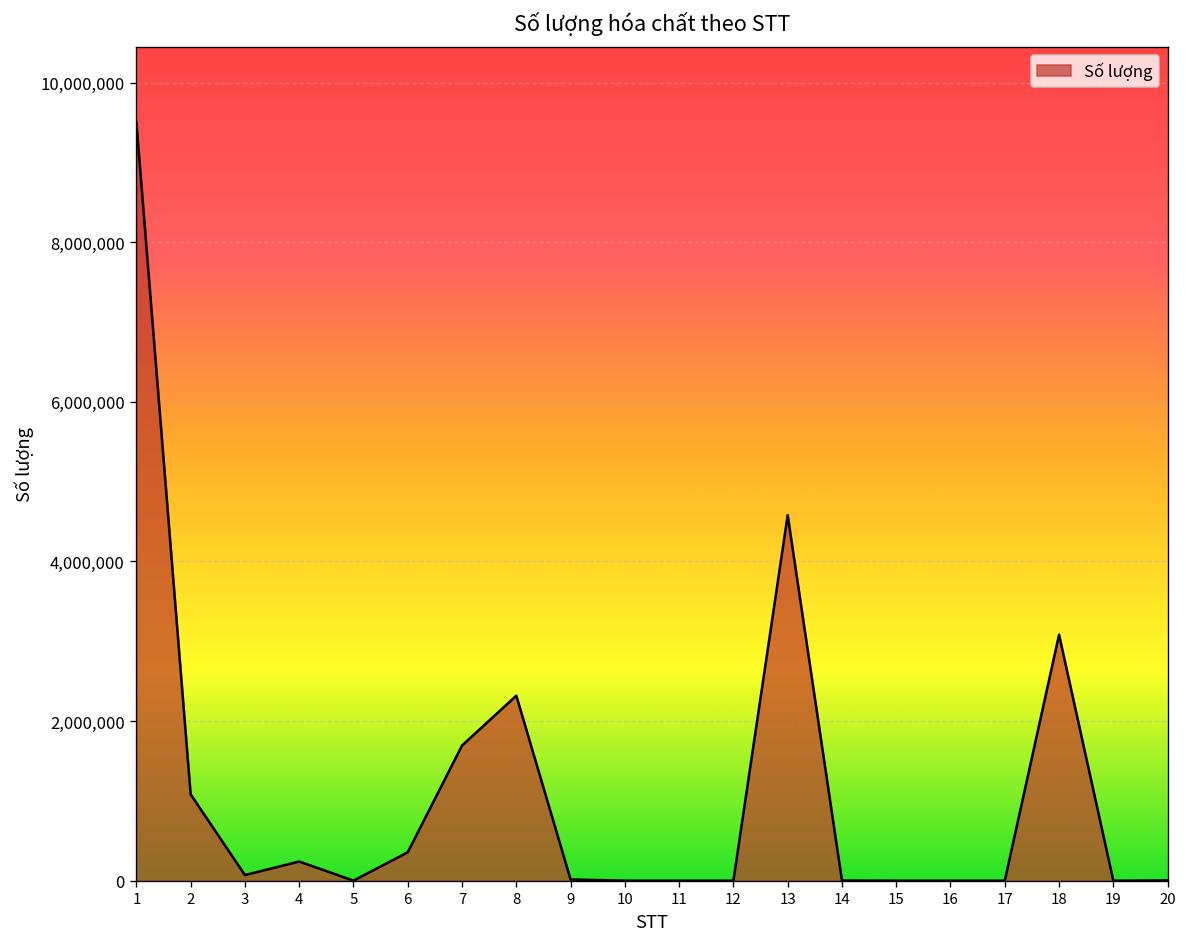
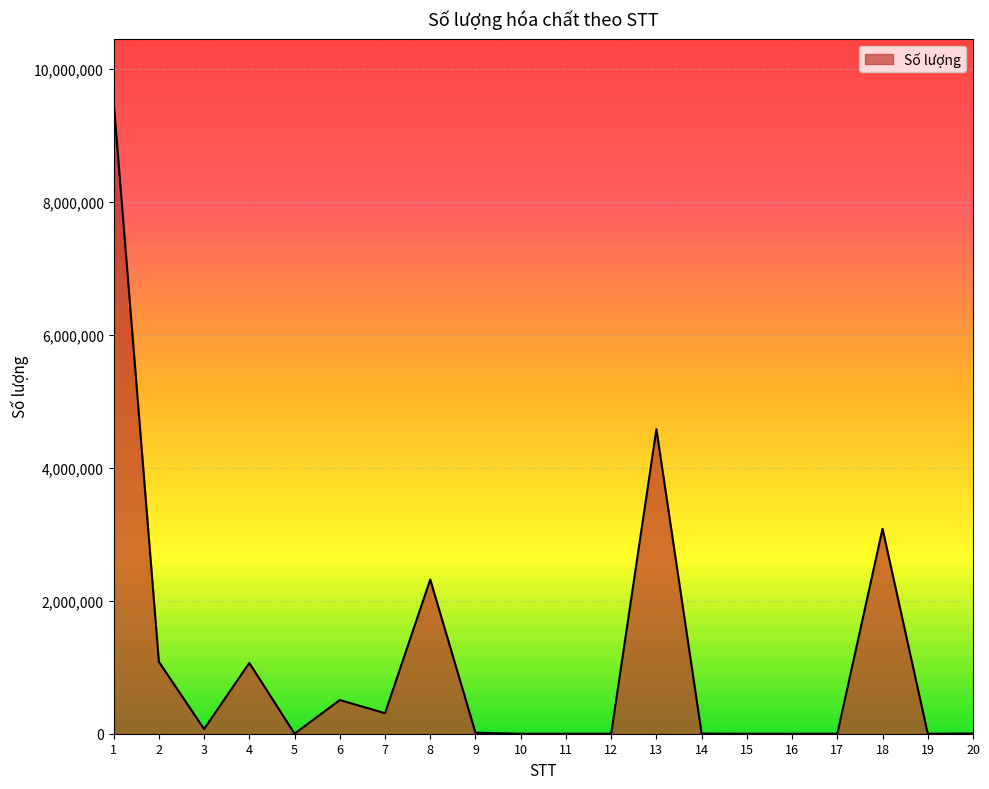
  {
    "1": "9,500,000",
    "2": "1,100,000",
    "3": "100,000",
-   "4": "200,000",
+   "4": "1,100,000",
    "5": "0",
-   "6": "400,000",
-   "7": "1,700,000",
+   "6": "500,000",
+   "7": "300,000",
    "8": "2,300,000",
    "9": "0",
    "10": "0",
    "11": "0",
    "12": "0",
    "13": "4,600,000",
    "14": "0",
    "15": "0",
    "16": "0",
    "17": "0",
    "18": "3,100,000",
    "19": "0",
    "20": "0"
  }
